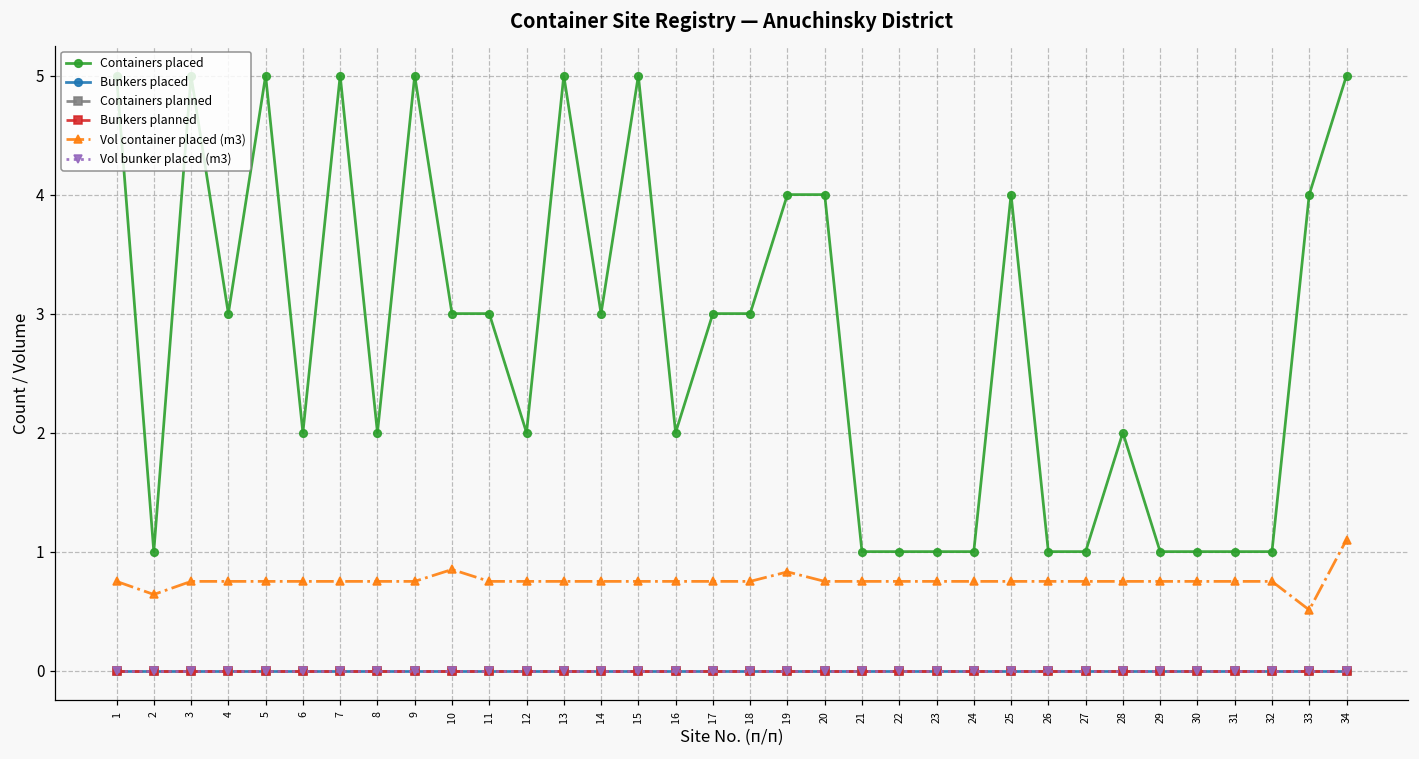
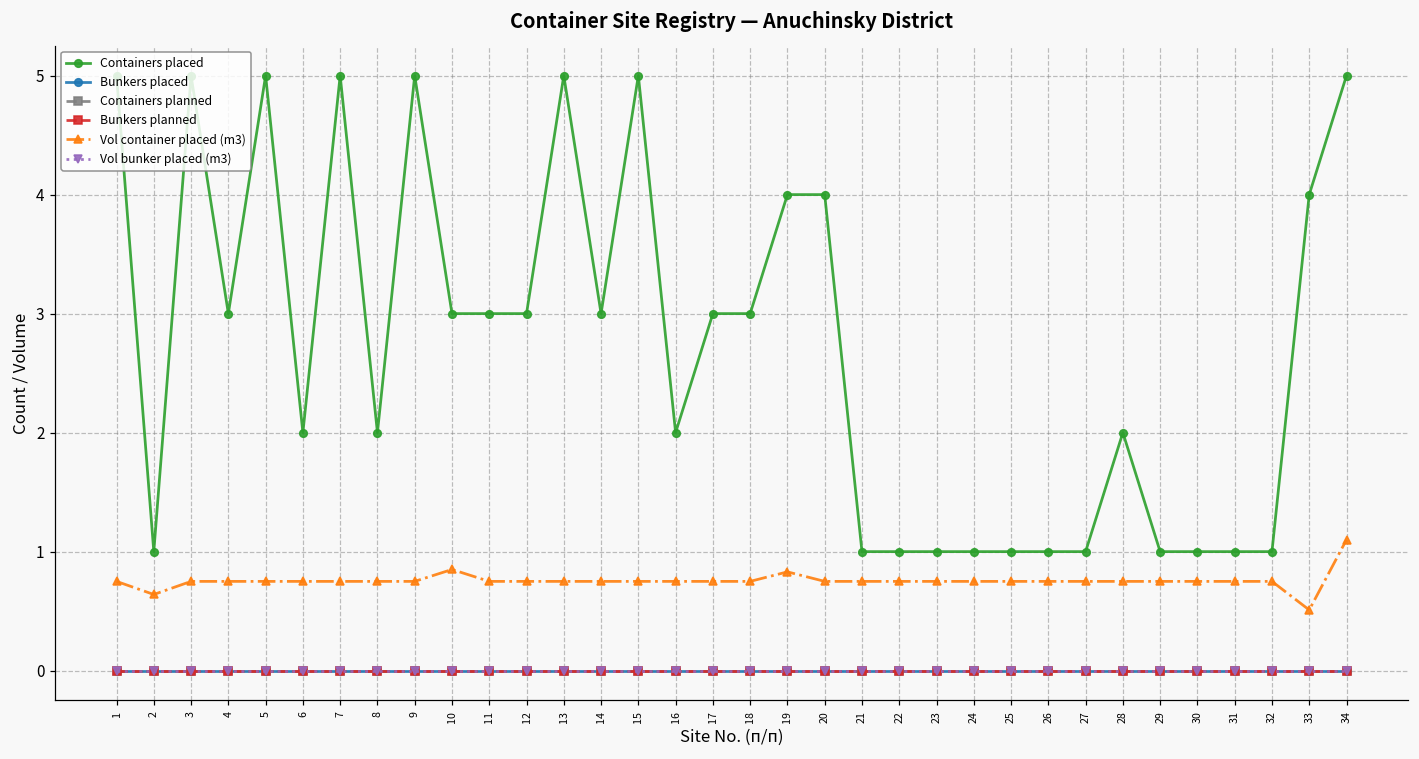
  {
    "Containers placed": {
      "2": 1,
      "4": 3,
      "5": 5,
      "6": 2,
      "7": 5,
      "8": 2,
      "9": 5,
      "10": 3,
      "11": 3,
-     "12": 2,
+     "12": 3,
      "13": 5,
      "14": 3,
      "15": 5,
      "16": 2,
      "17": 3,
      "18": 3,
      "19": 4,
      "20": 4,
      "21": 1,
      "22": 1,
      "23": 1,
      "24": 1,
-     "25": 4,
+     "25": 1,
      "26": 1,
      "27": 1,
      "28": 2,
      "29": 1,
      "30": 1,
      "31": 1,
      "32": 1,
      "33": 4,
      "34": 5
    },
    "Vol bunker placed (m3)": {
      "1": 0,
      "2": 0,
      "3": 0,
      "4": 0,
      "5": 0,
      "6": 0,
      "7": 0,
      "8": 0,
      "9": 0,
      "10": 0,
      "11": 0,
      "12": 0,
      "13": 0,
      "14": 0,
      "15": 0,
      "16": 0,
      "17": 0,
      "18": 0,
      "19": 0,
      "20": 0,
      "21": 0,
      "22": 0,
      "23": 0,
      "24": 0,
      "25": 0,
      "26": 0,
      "27": 0,
      "28": 0,
      "29": 0,
      "30": 0,
      "31": 0,
      "32": 0,
      "33": 0,
      "34": 0
    },
    "Vol container placed (m3)": {
      "1": 0.75,
      "2": 0.64,
      "3": 0.75,
      "4": 0.75,
      "5": 0.75,
      "6": 0.75,
      "7": 0.75,
      "8": 0.75,
      "9": 0.75,
      "10": 0.85,
      "11": 0.75,
      "12": 0.75,
      "13": 0.75,
      "14": 0.75,
      "15": 0.75,
      "16": 0.75,
      "17": 0.75,
      "18": 0.75,
      "19": 0.83,
      "20": 0.75,
      "21": 0.75,
      "22": 0.75,
      "23": 0.75,
      "24": 0.75,
      "25": 0.75,
      "26": 0.75,
      "27": 0.75,
      "28": 0.75,
      "29": 0.75,
      "30": 0.75,
      "31": 0.75,
      "32": 0.75,
      "33": 0.51,
      "34": 1.10
    }
  }
